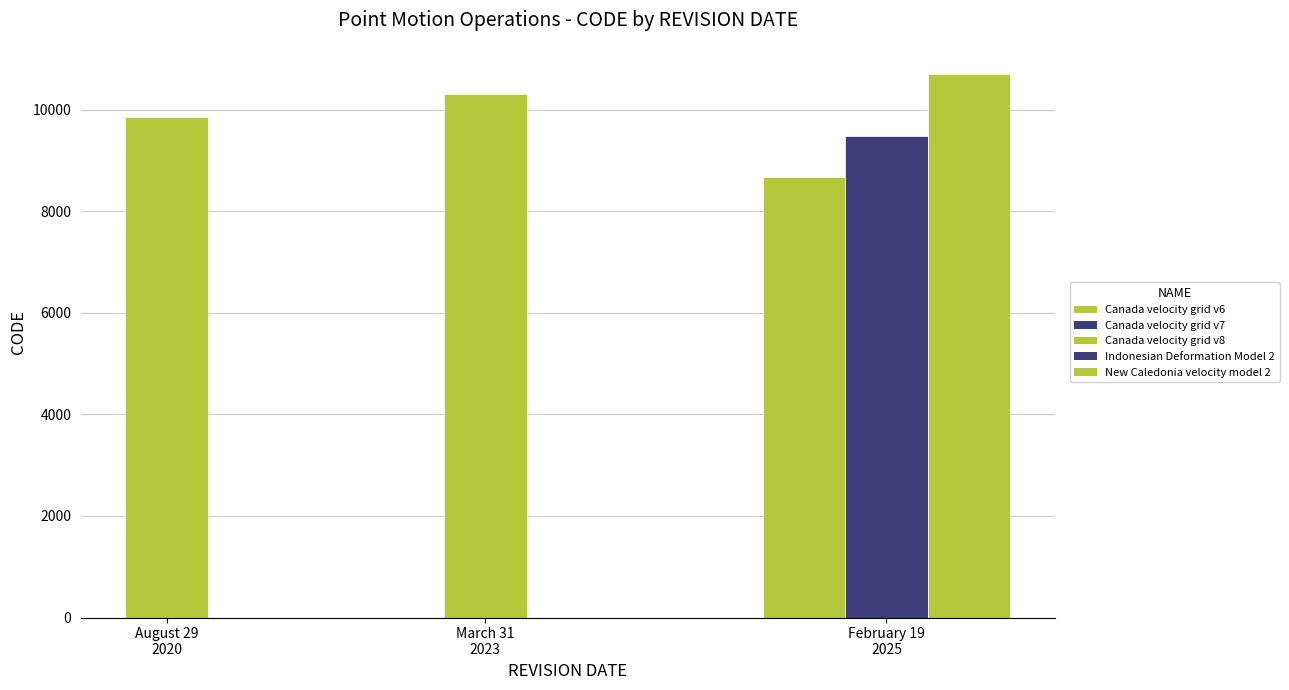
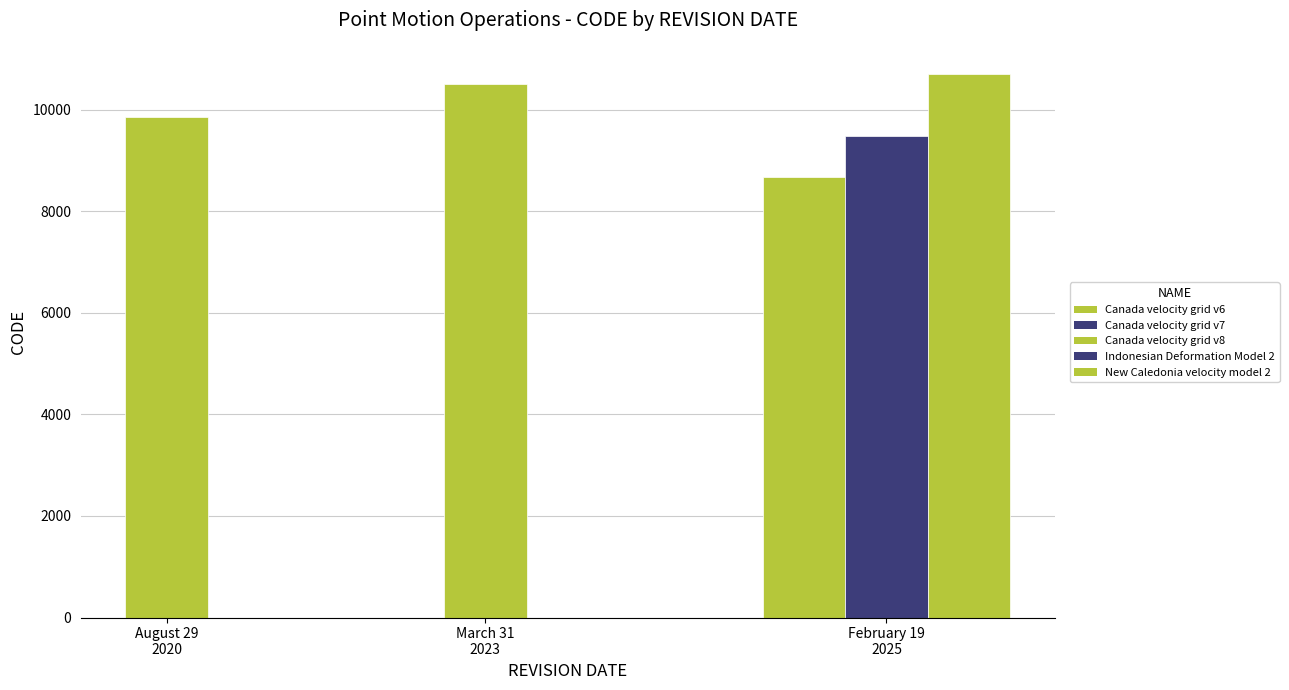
  {
    "August 29 2020": 9900,
-   "March 31 2023": 10300,
+   "March 31 2023": 10500,
    "February 19 2025": 9500
  }
